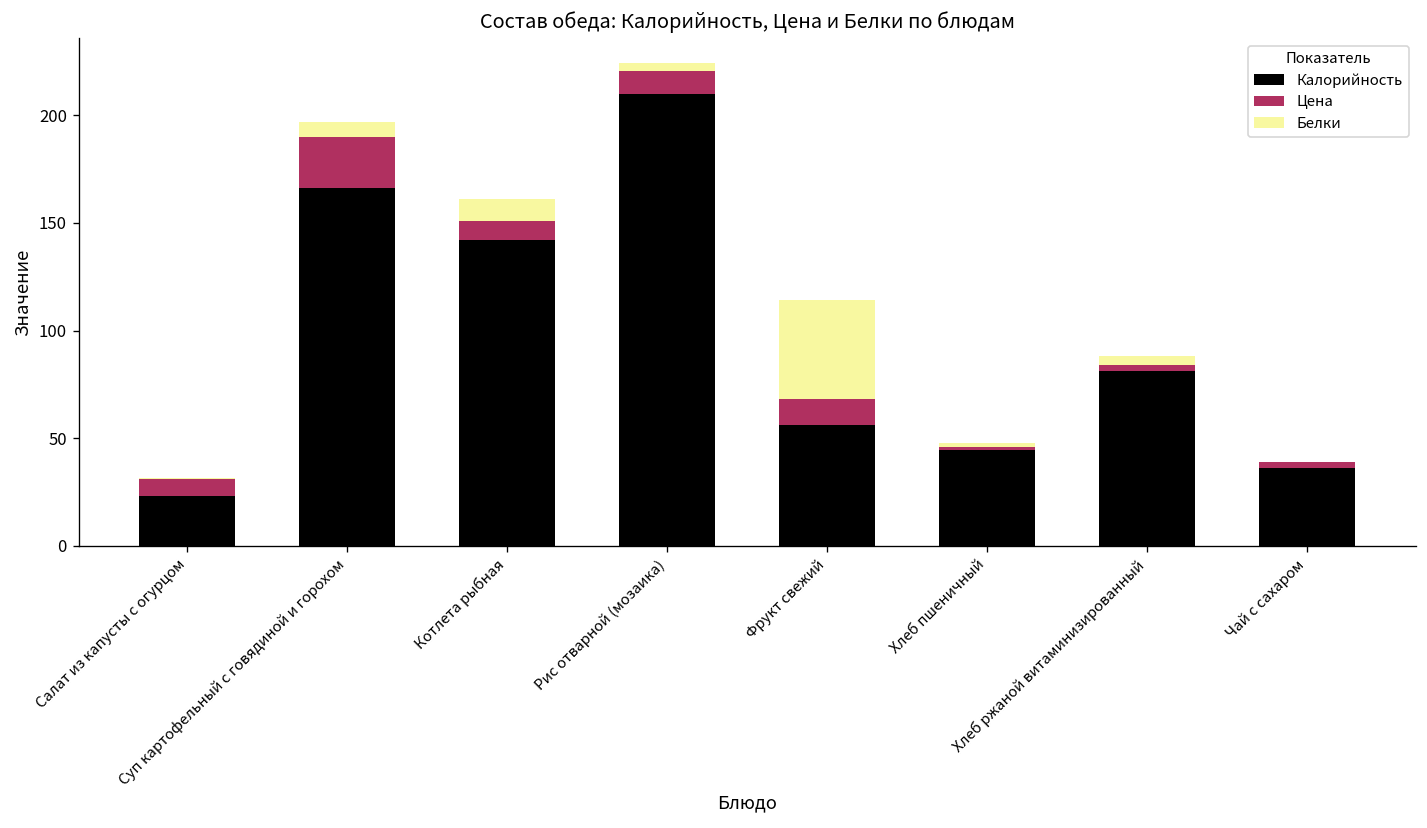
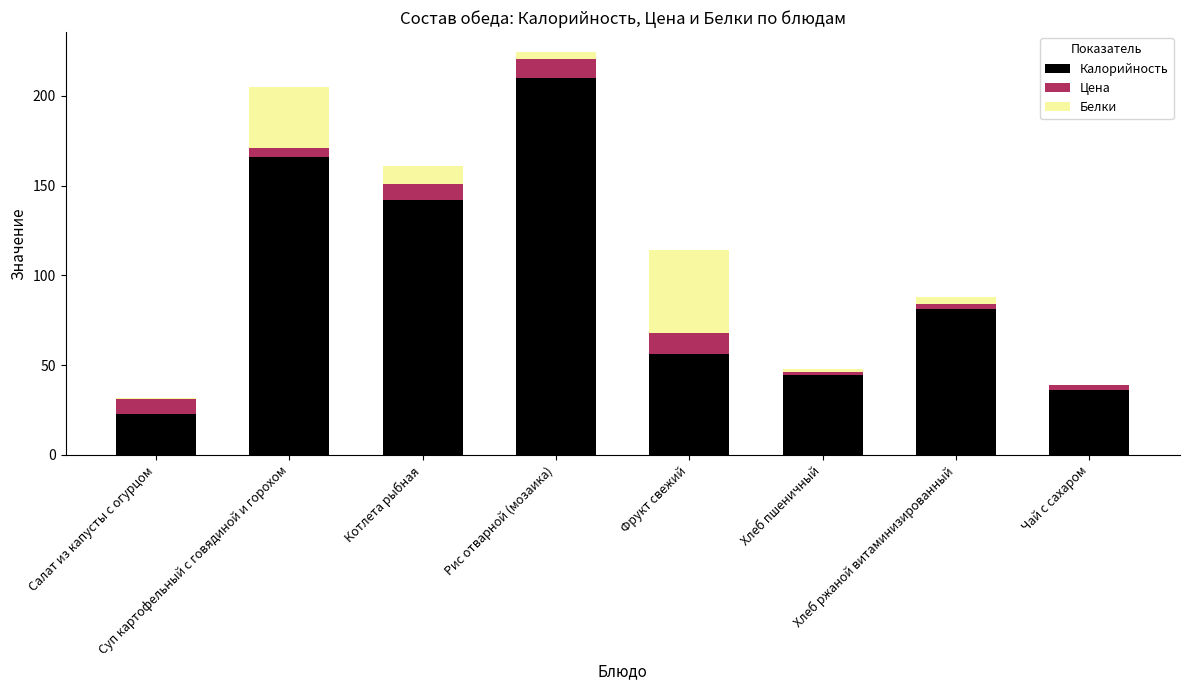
  {
    "Калорийность": {
      "Салат из капусты с огурцом": 23,
      "Суп картофельный с говядиной и горохом": 166,
      "Котлета рыбная": 142,
      "Рис отварной (мозаика)": 210,
      "Фрукт свежий": 56,
      "Хлеб пшеничный": 45,
      "Хлеб ржаной витаминизированный": 81,
      "Чай с сахаром": 36
    },
    "Цена": {
      "Салат из капусты с огурцом": 8,
-     "Суп картофельный с говядиной и горохом": 24,
+     "Суп картофельный с говядиной и горохом": 5,
      "Котлета рыбная": 9,
      "Рис отварной (мозаика)": 10,
      "Фрукт свежий": 12,
      "Хлеб пшеничный": 2,
      "Хлеб ржаной витаминизированный": 3,
      "Чай с сахаром": 3
    },
    "Белки": {
-     "Суп картофельный с говядиной и горохом": 7,
+     "Суп картофельный с говядиной и горохом": 34,
      "Котлета рыбная": 10,
      "Рис отварной (мозаика)": 4,
      "Фрукт свежий": 46,
      "Хлеб пшеничный": 2,
      "Хлеб ржаной витаминизированный": 4
    }
  }
